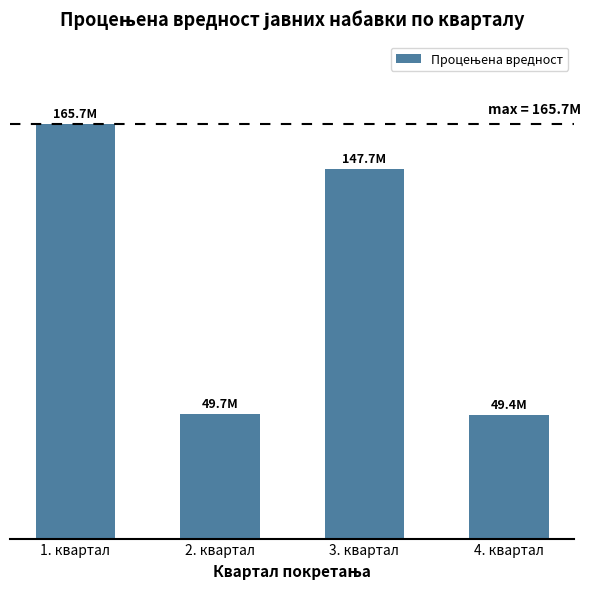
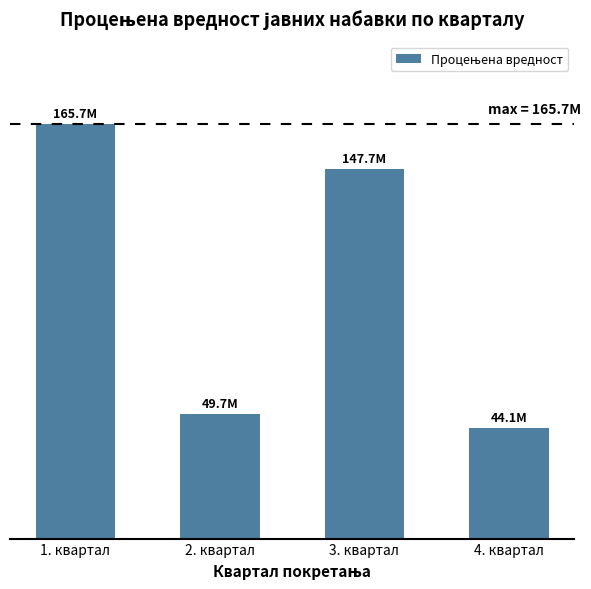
  {
    "1. квартал": "165.7M",
    "2. квартал": "49.7M",
    "3. квартал": "147.7M",
-   "4. квартал": "49.4M"
+   "4. квартал": "44.1M"
  }
